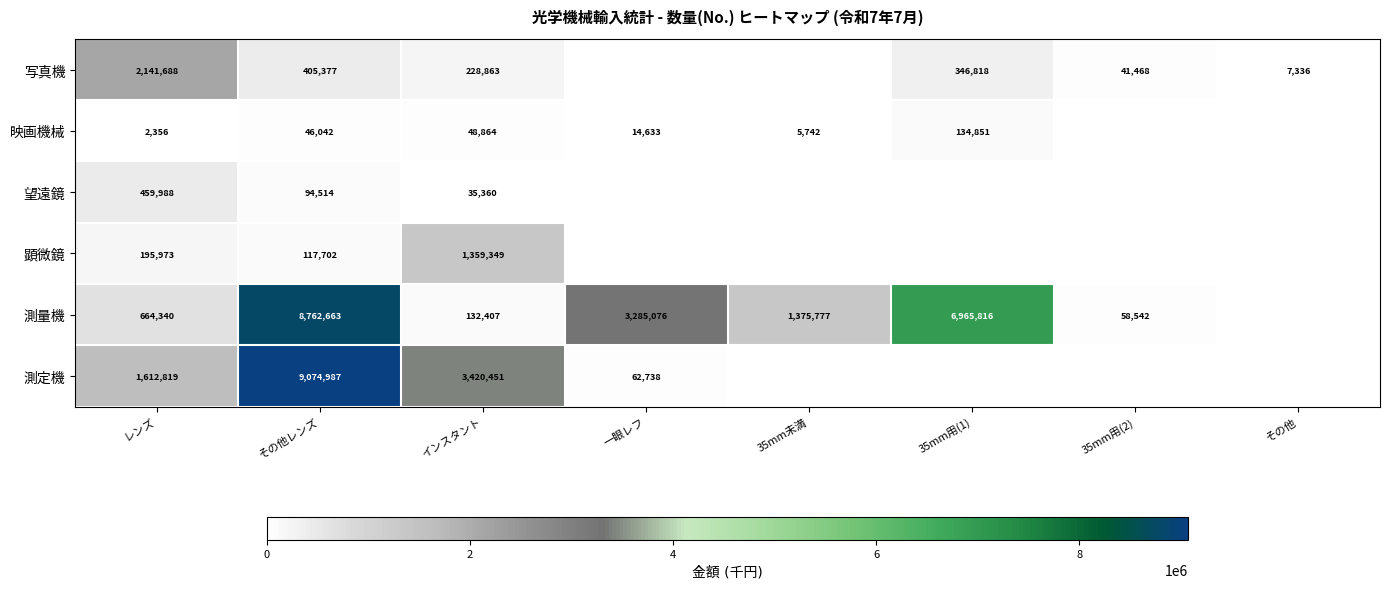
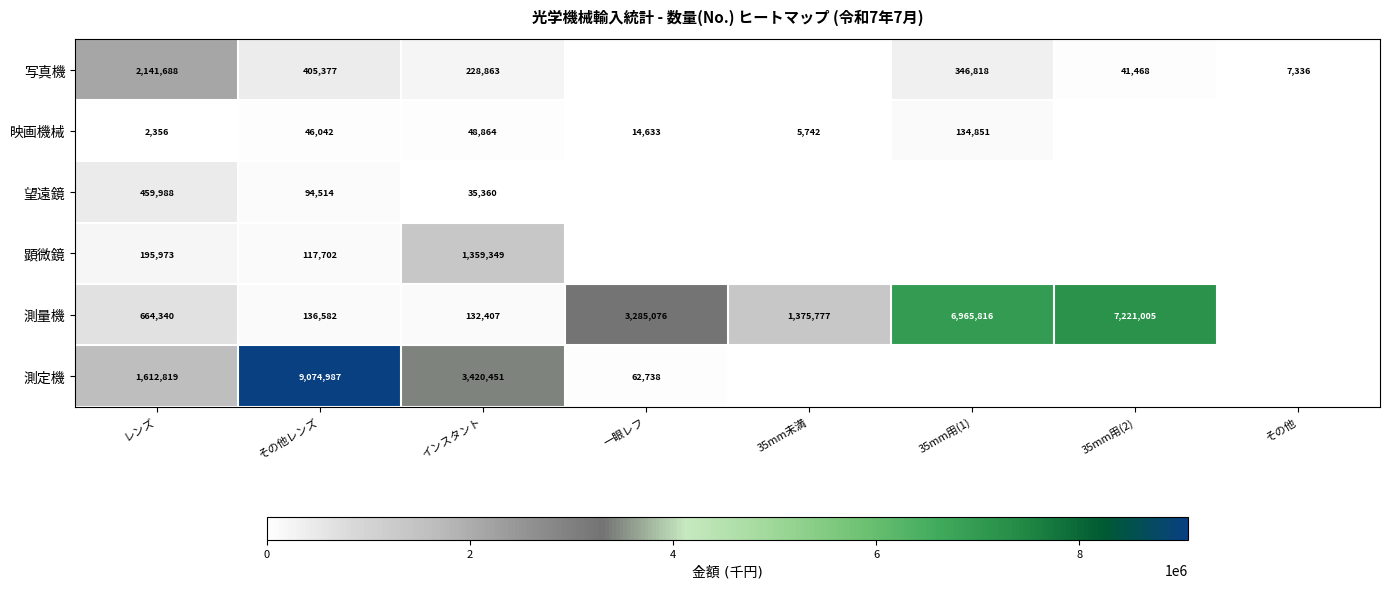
  {
    "写真機": {
      "レンズ": "2,141,688",
      "その他レンズ": "405,377",
      "インスタント": "228,863",
      "35mm用(1)": "346,818",
      "35mm用(2)": "41,468",
      "その他": "7,336"
    },
    "映画機械": {
      "レンズ": "2,356",
      "その他レンズ": "46,042",
      "インスタント": "48,864",
      "一眼レフ": "14,633",
      "35mm未満": "5,742",
      "35mm用(1)": "134,851"
    },
    "望遠鏡": {
      "レンズ": "459,988",
      "その他レンズ": "94,514",
      "インスタント": "35,360"
    },
    "顕微鏡": {
      "レンズ": "195,973",
      "その他レンズ": "117,702",
      "インスタント": "1,359,349"
    },
    "測量機": {
      "レンズ": "664,340",
-     "その他レンズ": "8,762,663",
+     "その他レンズ": "136,582",
      "インスタント": "132,407",
      "一眼レフ": "3,285,076",
      "35mm未満": "1,375,777",
      "35mm用(1)": "6,965,816",
-     "35mm用(2)": "58,542"
+     "35mm用(2)": "7,221,005"
    },
    "測定機": {
      "レンズ": "1,612,819",
      "その他レンズ": "9,074,987",
      "インスタント": "3,420,451",
      "一眼レフ": "62,738"
    }
  }
